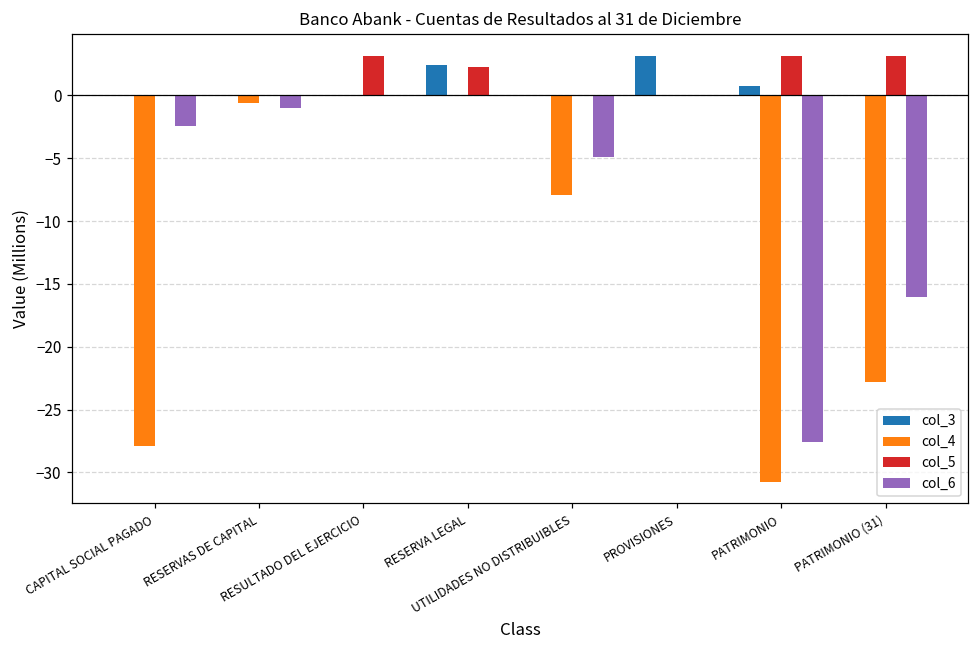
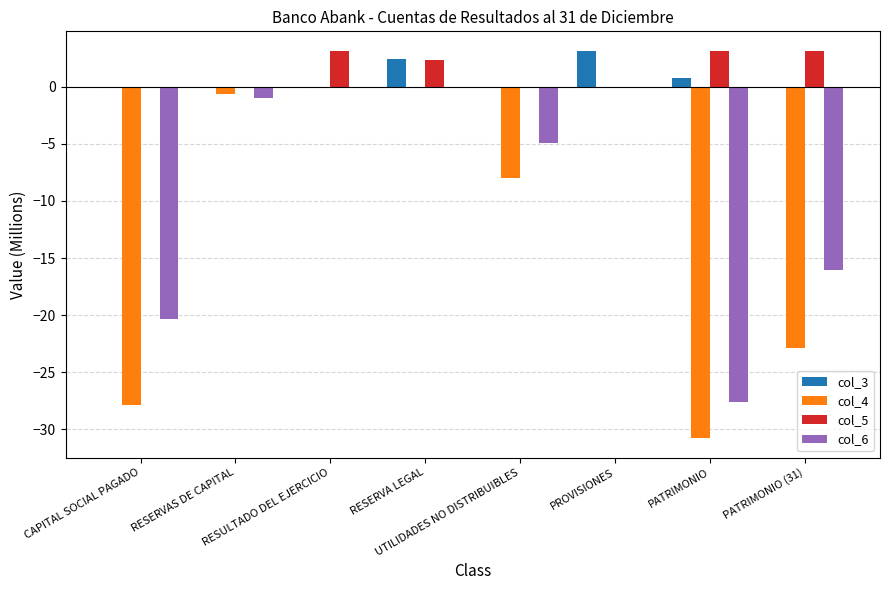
  {
    "col_3": {
      "CAPITAL SOCIAL PAGADO": 0.0,
      "RESERVAS DE CAPITAL": 0.0,
      "RESULTADO DEL EJERCICIO": 0.0,
      "RESERVA LEGAL": 2.4,
      "PROVISIONES": 3.2,
      "PATRIMONIO": 0.8,
      "PATRIMONIO (31)": 0.0
    },
    "col_4": {
      "CAPITAL SOCIAL PAGADO": -27.9,
      "RESERVAS DE CAPITAL": -0.6,
      "RESERVA LEGAL": 0.0,
      "UTILIDADES NO DISTRIBUIBLES": -8.0,
      "PATRIMONIO": -30.8,
      "PATRIMONIO (31)": -22.8
    },
    "col_5": {
      "CAPITAL SOCIAL PAGADO": 0.0,
      "RESERVAS DE CAPITAL": 0.0,
      "RESULTADO DEL EJERCICIO": 3.2,
      "RESERVA LEGAL": 2.3,
      "UTILIDADES NO DISTRIBUIBLES": 0.0,
      "PATRIMONIO": 3.2,
      "PATRIMONIO (31)": 3.2
    },
    "col_6": {
-     "CAPITAL SOCIAL PAGADO": -2.4,
+     "CAPITAL SOCIAL PAGADO": -20.3,
      "RESERVAS DE CAPITAL": -1.0,
      "RESERVA LEGAL": 0.0,
      "UTILIDADES NO DISTRIBUIBLES": -4.9,
      "PATRIMONIO": -27.6,
      "PATRIMONIO (31)": -16.0
    }
  }
